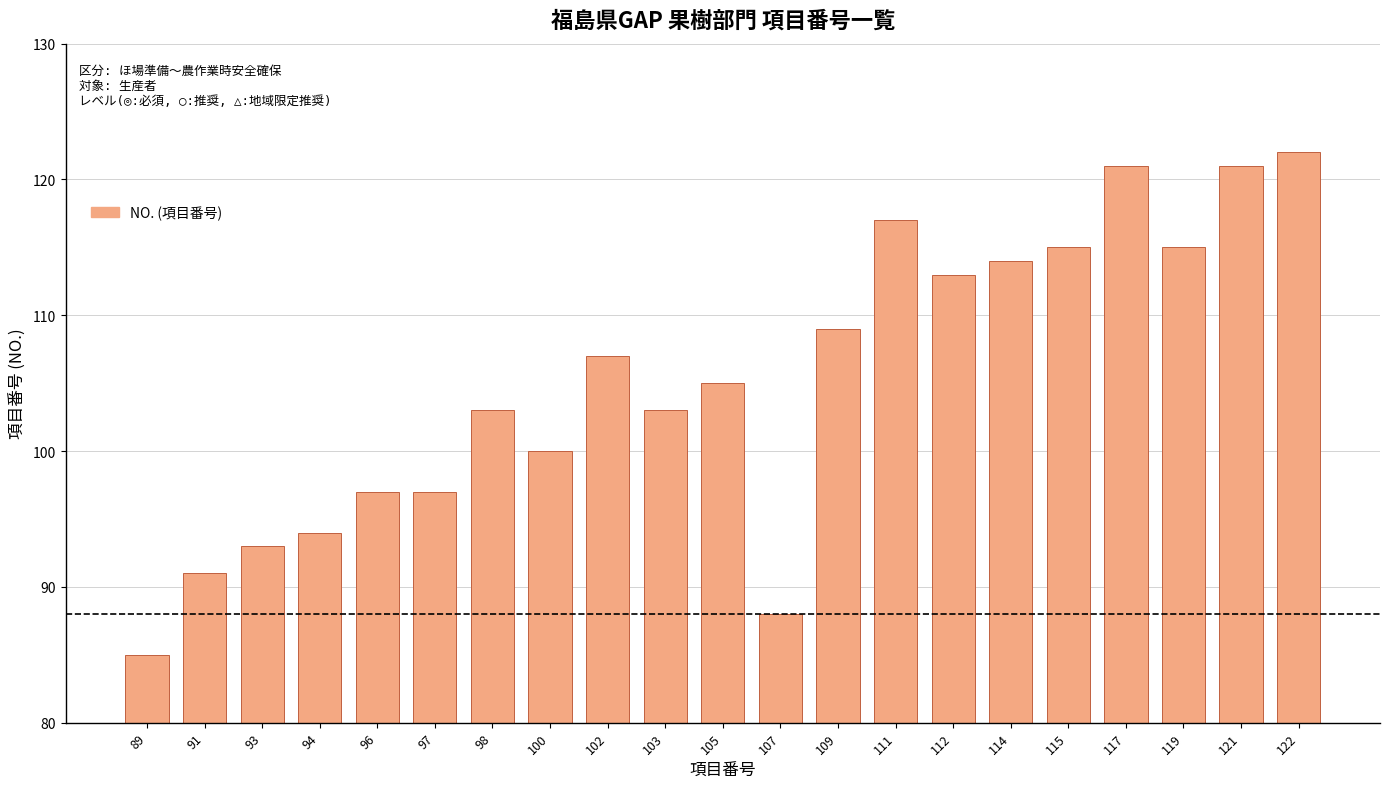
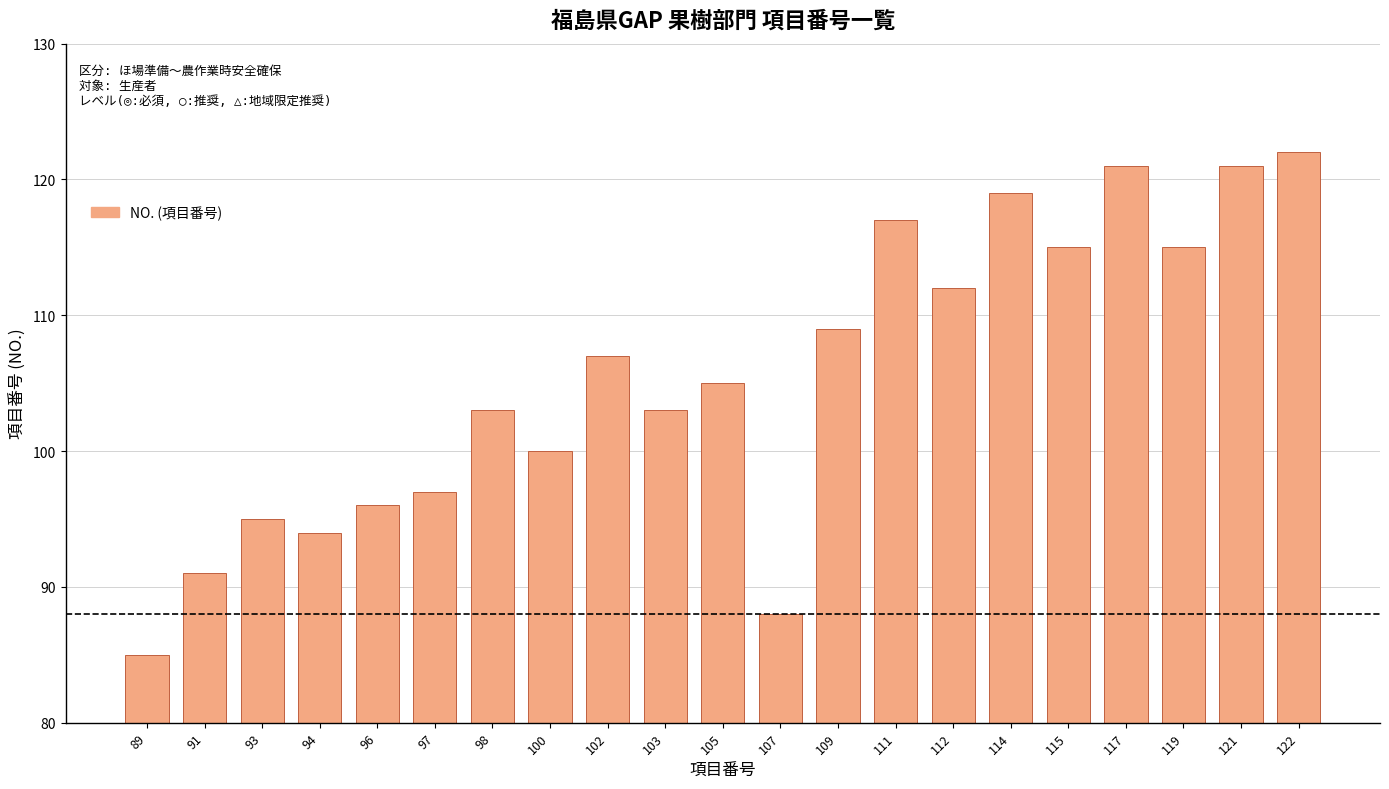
  {
    "89": 85,
    "91": 91,
-   "93": 93,
+   "93": 95,
    "94": 94,
-   "96": 97,
+   "96": 96,
    "97": 97,
    "98": 103,
    "100": 100,
    "102": 107,
    "103": 103,
    "105": 105,
    "107": 88,
    "109": 109,
    "111": 117,
-   "112": 113,
-   "114": 114,
+   "112": 112,
+   "114": 119,
    "115": 115,
    "117": 121,
    "119": 115,
    "121": 121,
    "122": 122
  }
